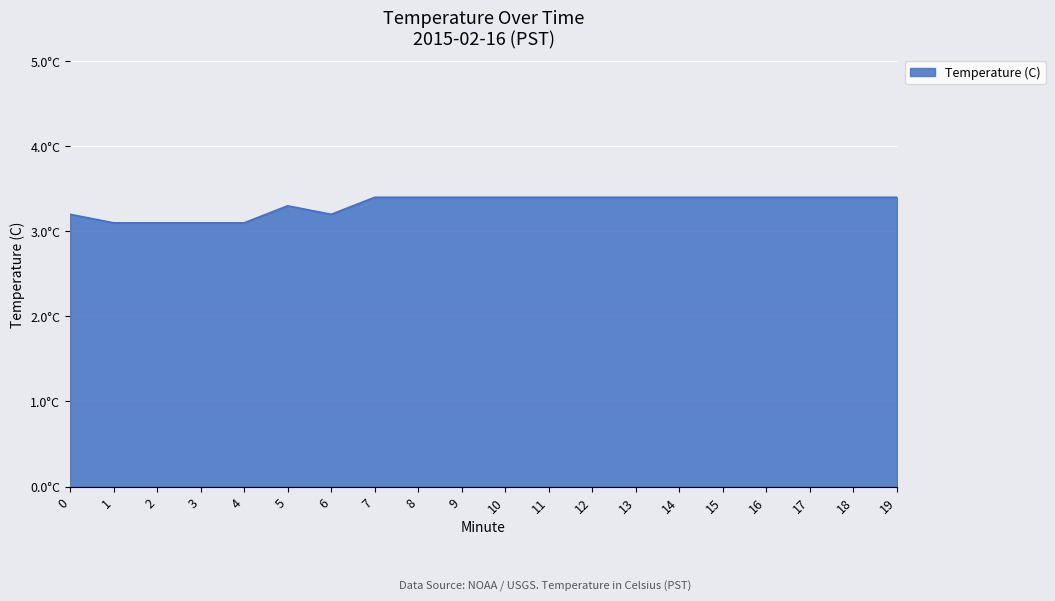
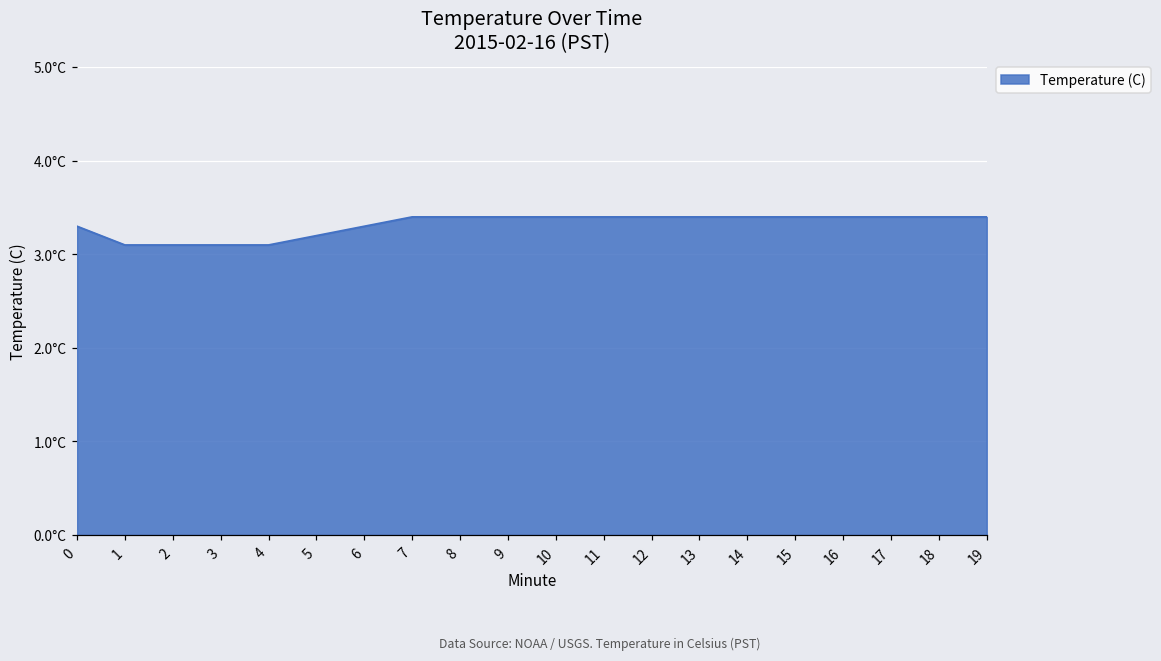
  {
-   "0": "3.2°C",
+   "0": "3.3°C",
    "1": "3.1°C",
    "2": "3.1°C",
    "3": "3.1°C",
    "4": "3.1°C",
-   "5": "3.3°C",
-   "6": "3.2°C",
+   "5": "3.2°C",
+   "6": "3.3°C",
    "7": "3.4°C",
    "8": "3.4°C",
    "9": "3.4°C",
    "10": "3.4°C",
    "11": "3.4°C",
    "12": "3.4°C",
    "13": "3.4°C",
    "14": "3.4°C",
    "15": "3.4°C",
    "16": "3.4°C",
    "17": "3.4°C",
    "18": "3.4°C",
    "19": "3.4°C"
  }
